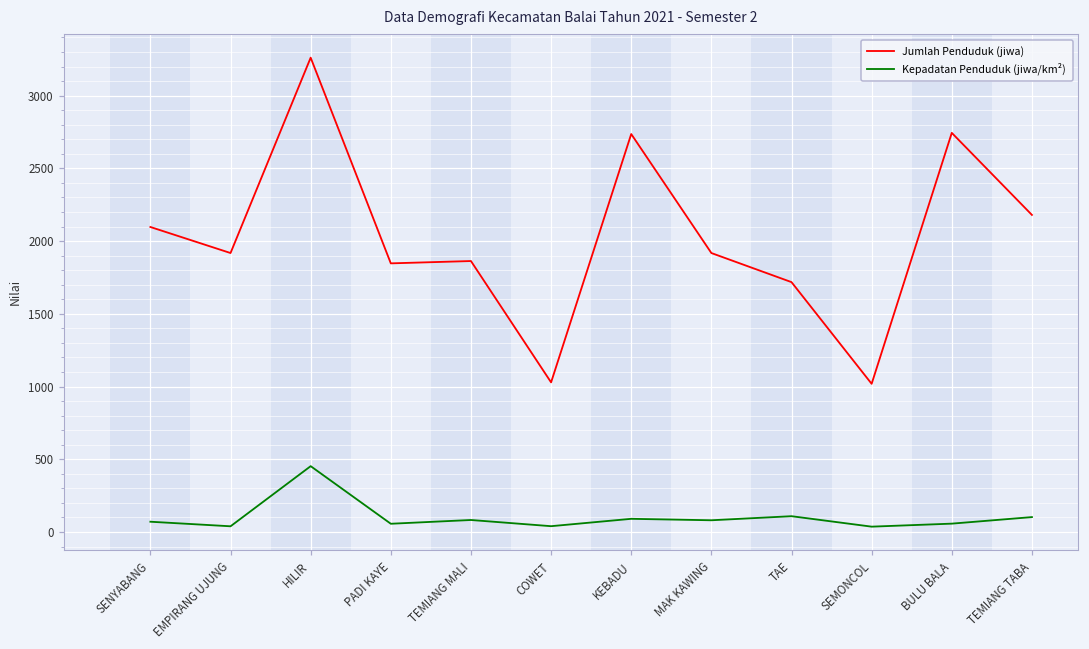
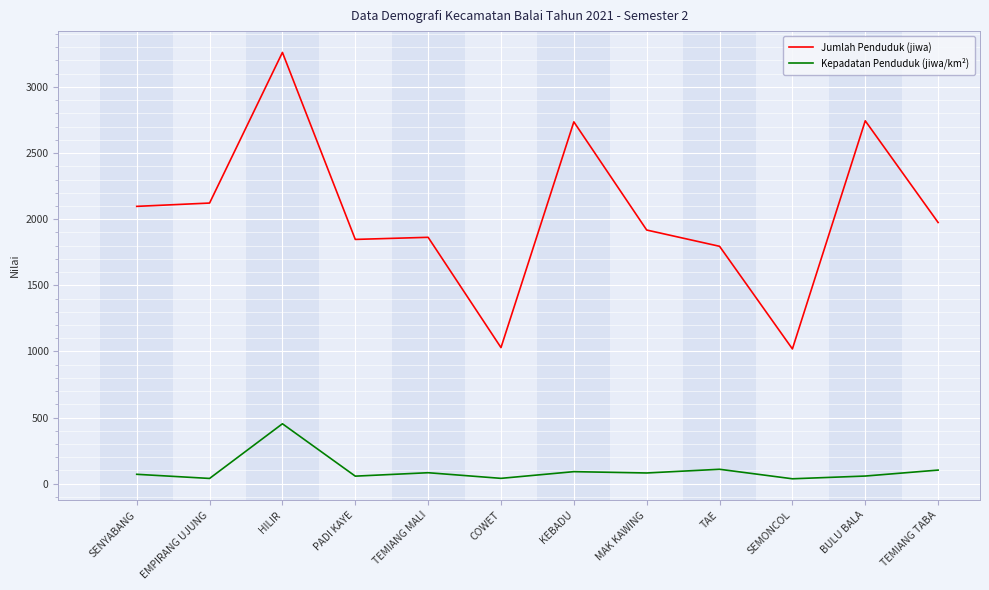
  {
    "Jumlah Penduduk (jiwa)": {
      "SENYABANG": 2100,
-     "EMPIRANG UJUNG": 1920,
+     "EMPIRANG UJUNG": 2120,
      "HILIR": 3260,
      "PADI KAYE": 1850,
      "TEMIANG MALI": 1860,
      "COWET": 1030,
      "KEBADU": 2740,
      "MAK KAWING": 1920,
-     "TAE": 1720,
+     "TAE": 1800,
      "SEMONCOL": 1020,
      "BULU BALA": 2740,
-     "TEMIANG TABA": 2180
+     "TEMIANG TABA": 1980
    },
    "Kepadatan Penduduk (jiwa/km²)": {
      "SENYABANG": 70,
      "EMPIRANG UJUNG": 40,
      "HILIR": 450,
      "PADI KAYE": 60,
      "TEMIANG MALI": 80,
      "COWET": 40,
      "KEBADU": 90,
      "MAK KAWING": 80,
      "TAE": 110,
      "SEMONCOL": 40,
      "BULU BALA": 60,
      "TEMIANG TABA": 100
    }
  }
